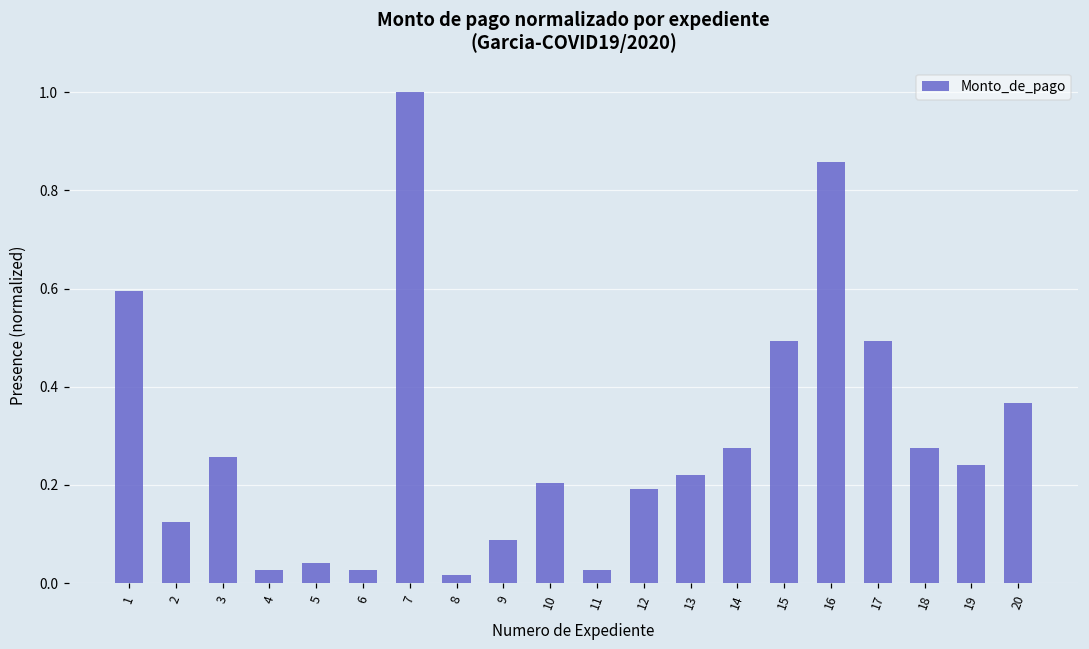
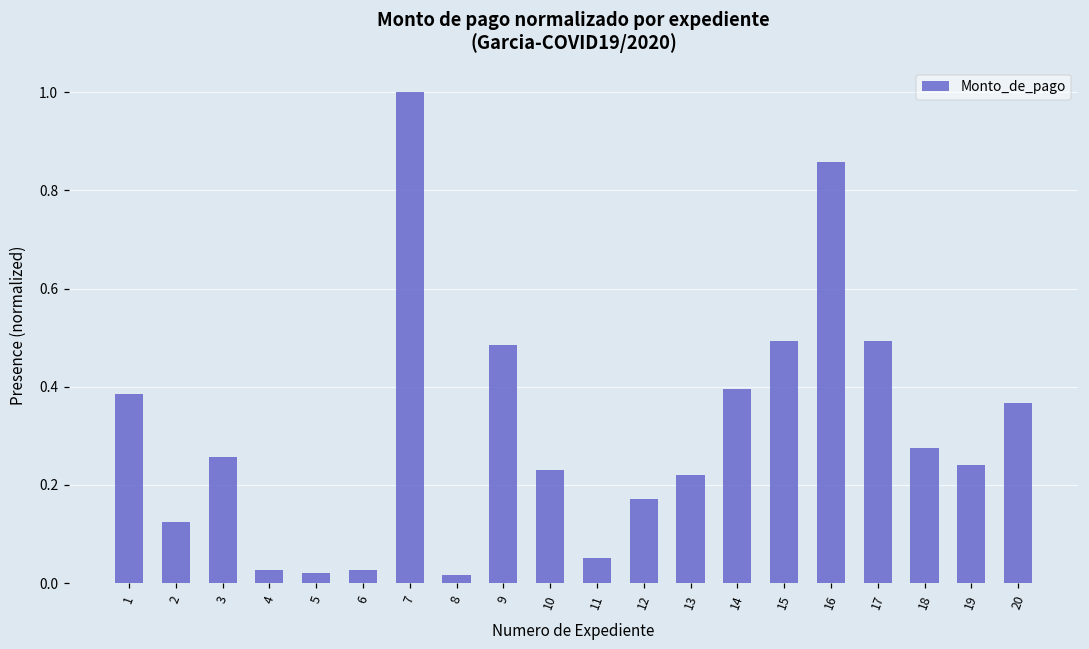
  {
-   "1": 0.59,
+   "1": 0.38,
    "2": 0.12,
    "3": 0.26,
    "4": 0.03,
-   "5": 0.04,
+   "5": 0.02,
    "6": 0.03,
    "7": 1.00,
    "8": 0.02,
-   "9": 0.09,
-   "10": 0.20,
-   "11": 0.03,
-   "12": 0.19,
+   "9": 0.48,
+   "10": 0.23,
+   "11": 0.05,
+   "12": 0.17,
    "13": 0.22,
-   "14": 0.27,
+   "14": 0.39,
    "15": 0.49,
    "16": 0.86,
    "17": 0.49,
    "18": 0.27,
    "19": 0.24,
    "20": 0.37
  }
